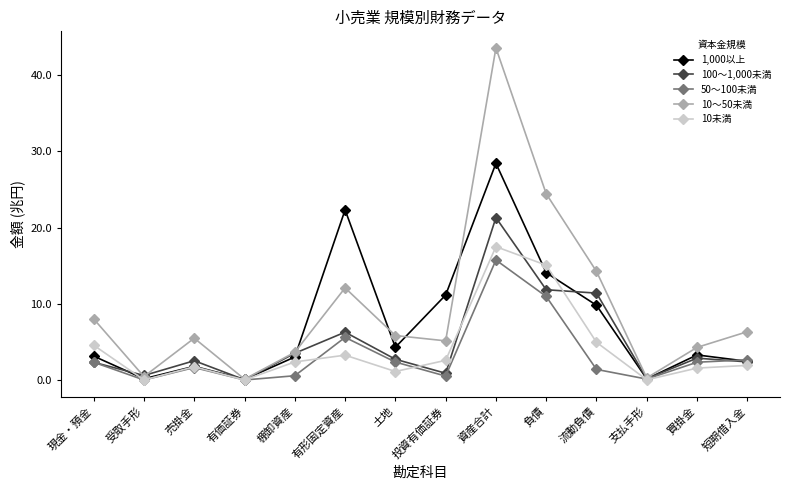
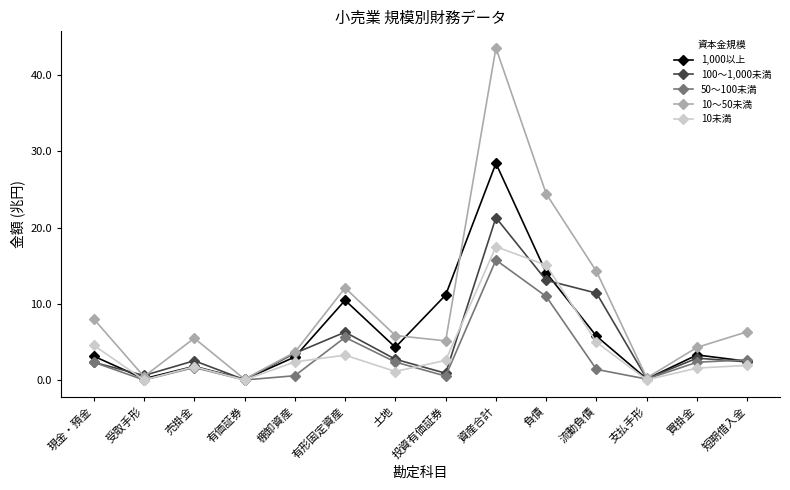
  {
    "1,000以上": {
      "現金・預金": 3,
      "棚卸資産": 3,
-     "有形固定資産": 22,
+     "有形固定資産": 10,
      "土地": 4,
      "投資有価証券": 11,
      "資産合計": 28,
      "負債": 14,
-     "流動負債": 10,
+     "流動負債": 6,
      "買掛金": 3
    },
    "100～1,000未満": {
      "売掛金": 3,
      "有形固定資産": 6,
      "土地": 3,
      "投資有価証券": 1,
      "資産合計": 21,
-     "負債": 12,
+     "負債": 13,
      "流動負債": 11,
      "買掛金": 3
    },
    "50～100未満": {
      "棚卸資産": 1,
      "有形固定資産": 6,
      "土地": 2,
      "投資有価証券": 1,
      "資産合計": 16,
      "負債": 11,
      "流動負債": 1,
      "買掛金": 2
    }
  }
